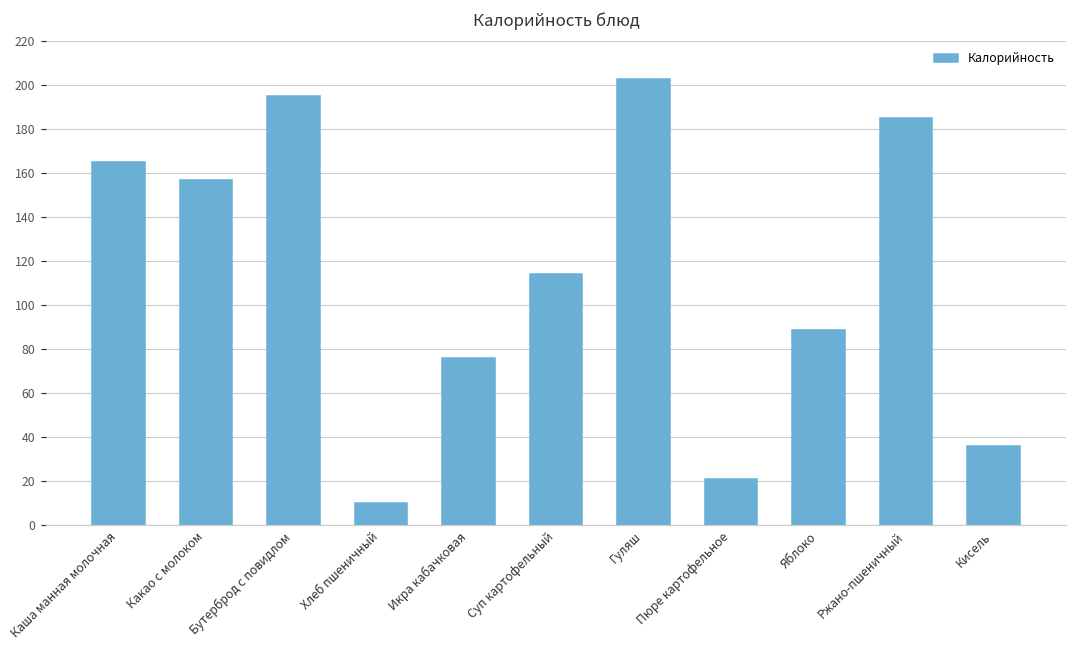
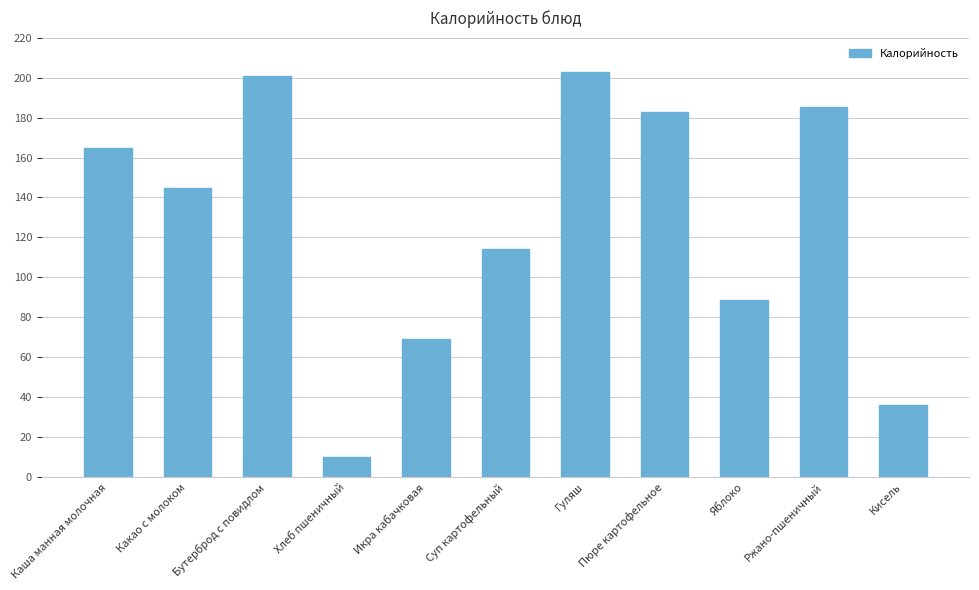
  {
    "Каша манная молочная": 165,
-   "Какао с молоком": 157,
-   "Бутерброд с повидлом": 195,
+   "Какао с молоком": 145,
+   "Бутерброд с повидлом": 201,
    "Хлеб пшеничный": 10,
-   "Икра кабачковая": 76,
+   "Икра кабачковая": 69,
    "Суп картофельный": 114,
    "Гуляш": 203,
-   "Пюре картофельное": 21,
+   "Пюре картофельное": 183,
    "Яблоко": 89,
    "Ржано-пшеничный": 185,
    "Кисель": 36
  }
